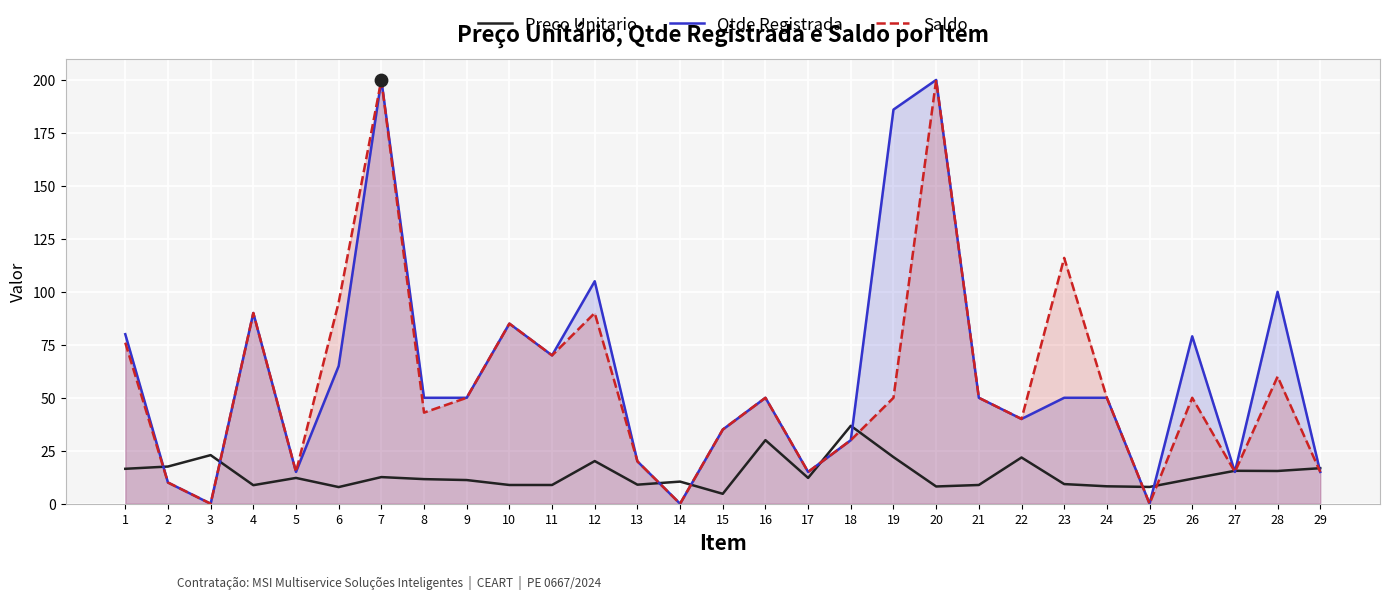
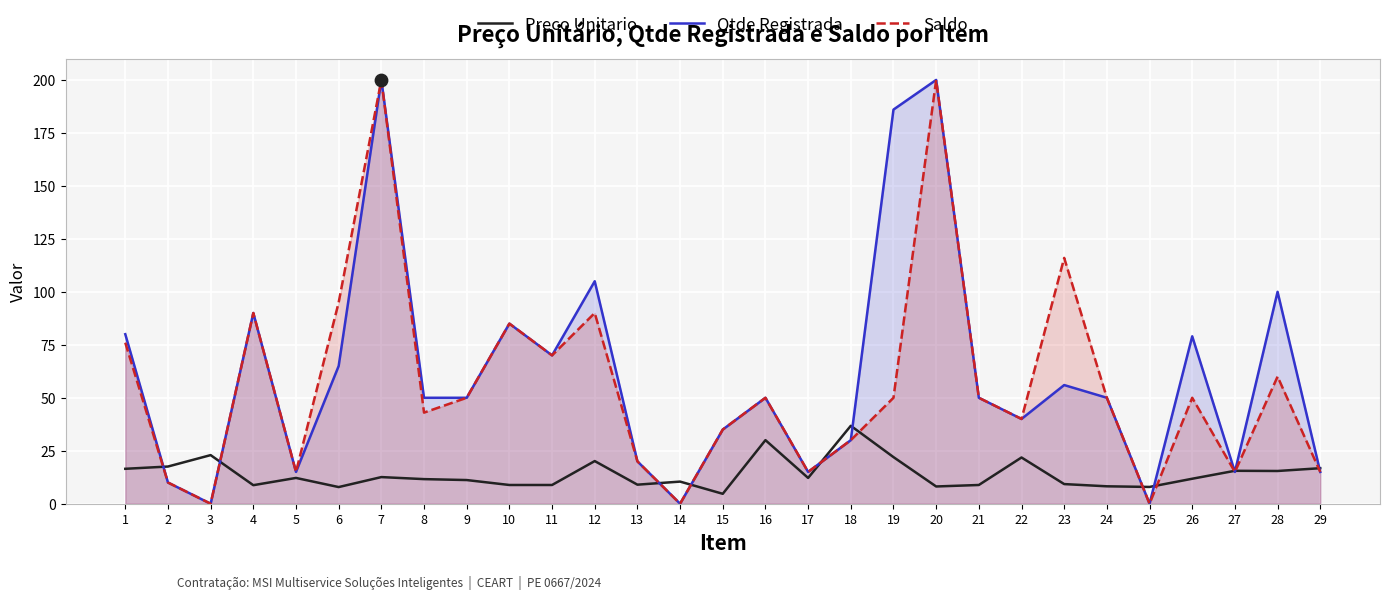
  {
    "Qtde Registrada": {
      "1": 80,
      "6": 65,
      "8": 50,
      "12": 105,
      "19": 186,
-     "23": 50,
+     "23": 56,
      "26": 79,
      "28": 100
    },
    "Saldo": {
      "1": 76,
      "6": 95,
      "8": 43,
      "12": 90,
      "19": 50,
      "23": 116,
      "26": 50,
      "28": 60
    }
  }
